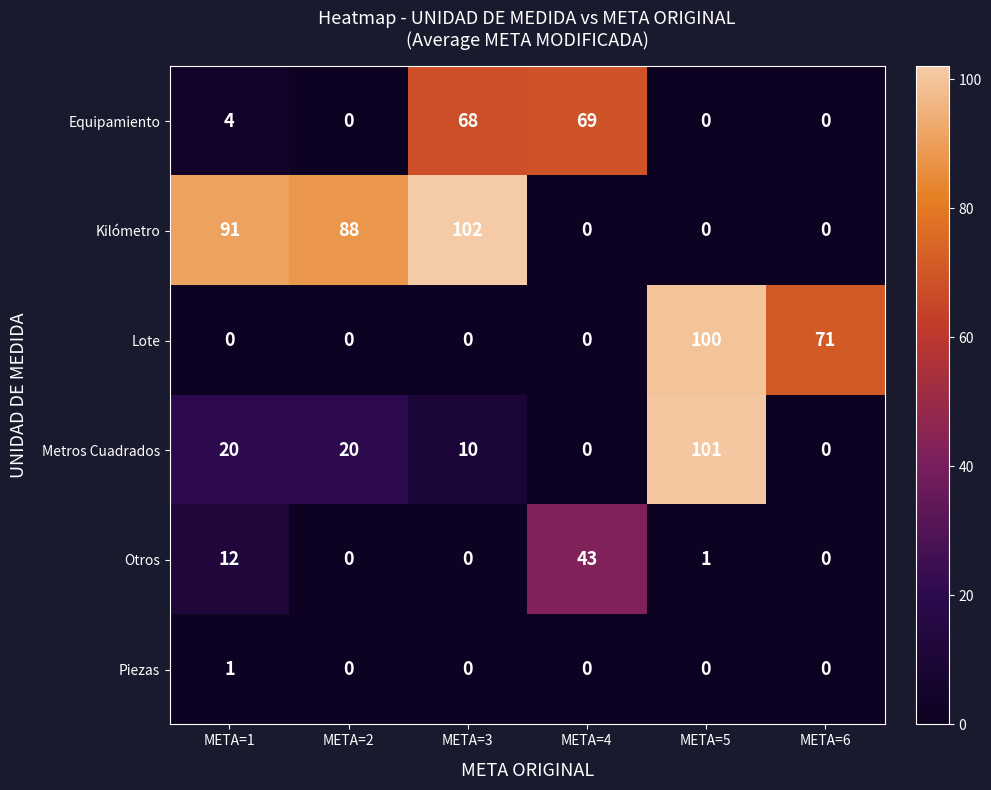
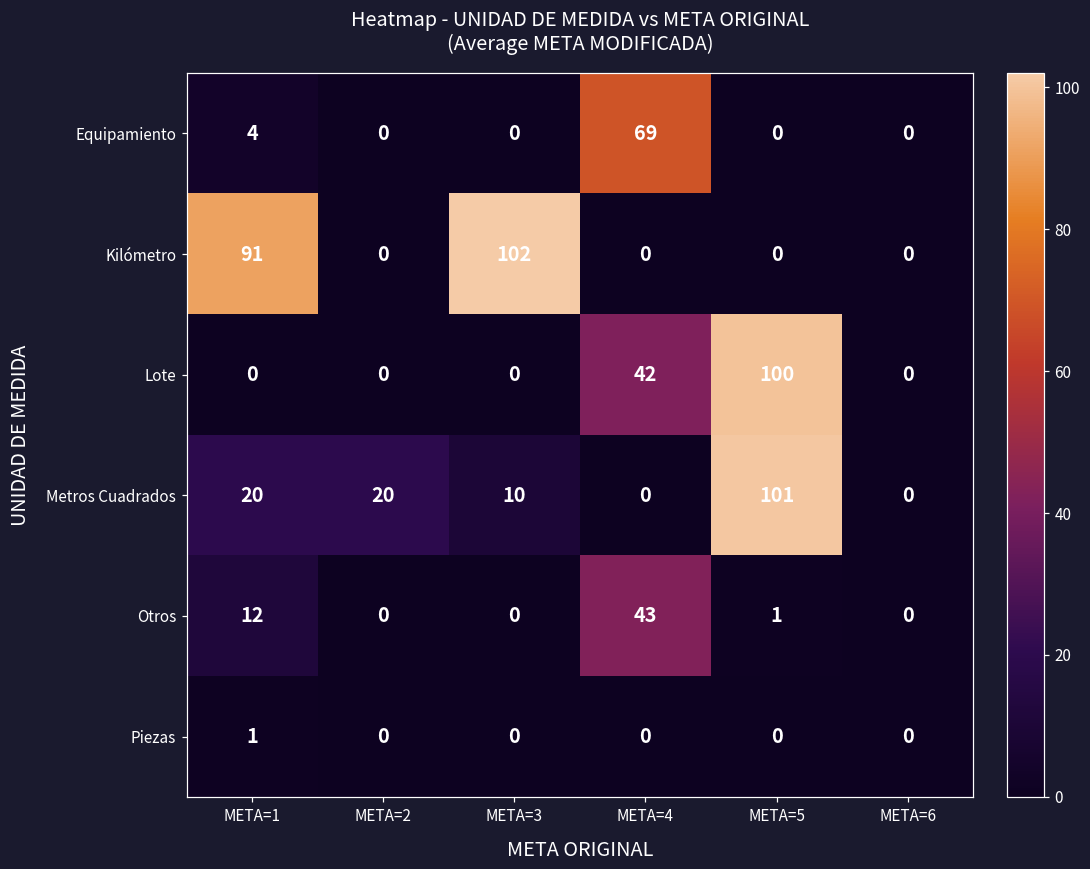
  {
    "Equipamiento": {
      "META=1": 4,
      "META=2": 0,
-     "META=3": 68,
+     "META=3": 0,
      "META=4": 69,
      "META=5": 0,
      "META=6": 0
    },
    "Kilómetro": {
      "META=1": 91,
-     "META=2": 88,
+     "META=2": 0,
      "META=3": 102,
      "META=4": 0,
      "META=5": 0,
      "META=6": 0
    },
    "Lote": {
      "META=1": 0,
      "META=2": 0,
      "META=3": 0,
-     "META=4": 0,
+     "META=4": 42,
      "META=5": 100,
-     "META=6": 71
+     "META=6": 0
    },
    "Metros Cuadrados": {
      "META=1": 20,
      "META=2": 20,
      "META=3": 10,
      "META=4": 0,
      "META=5": 101,
      "META=6": 0
    },
    "Otros": {
      "META=1": 12,
      "META=2": 0,
      "META=3": 0,
      "META=4": 43,
      "META=5": 1,
      "META=6": 0
    },
    "Piezas": {
      "META=1": 1,
      "META=2": 0,
      "META=3": 0,
      "META=4": 0,
      "META=5": 0,
      "META=6": 0
    }
  }
